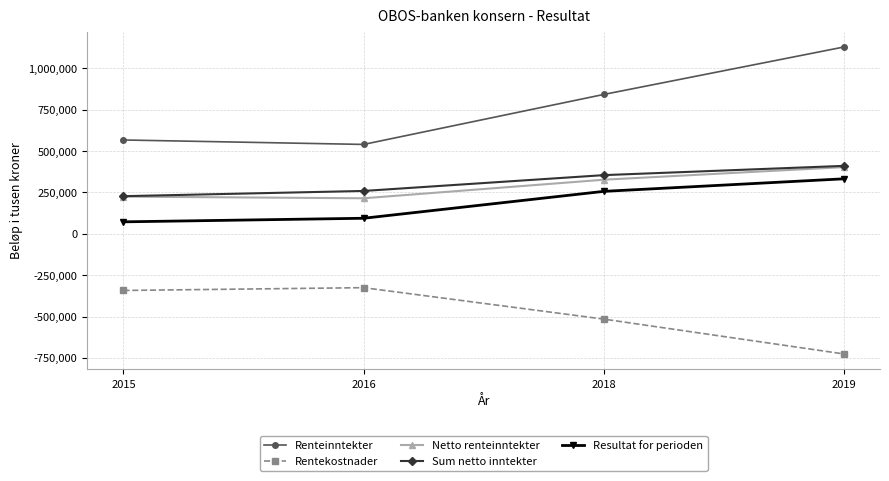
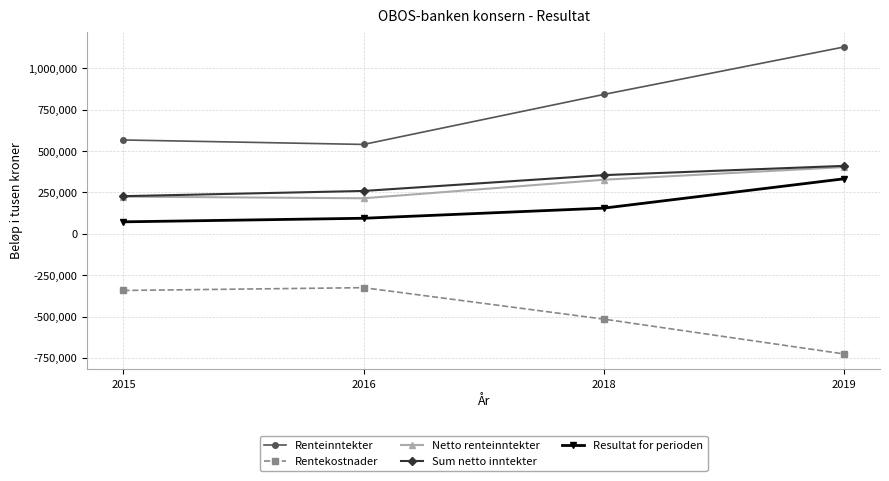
  {
    "Resultat for perioden": {
      "2015": "70,000",
      "2016": "90,000",
-     "2018": "260,000",
+     "2018": "160,000",
      "2019": "330,000"
    }
  }
